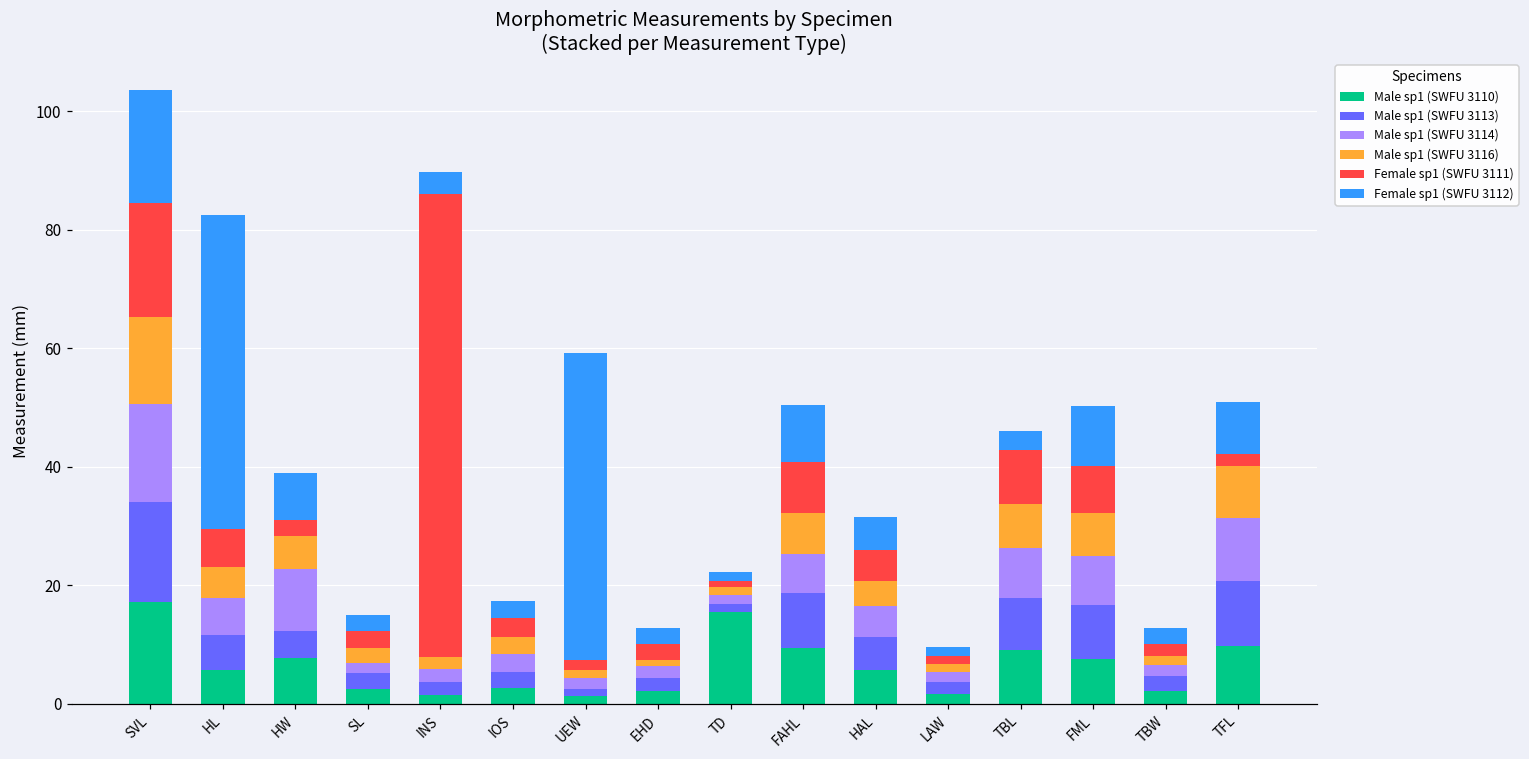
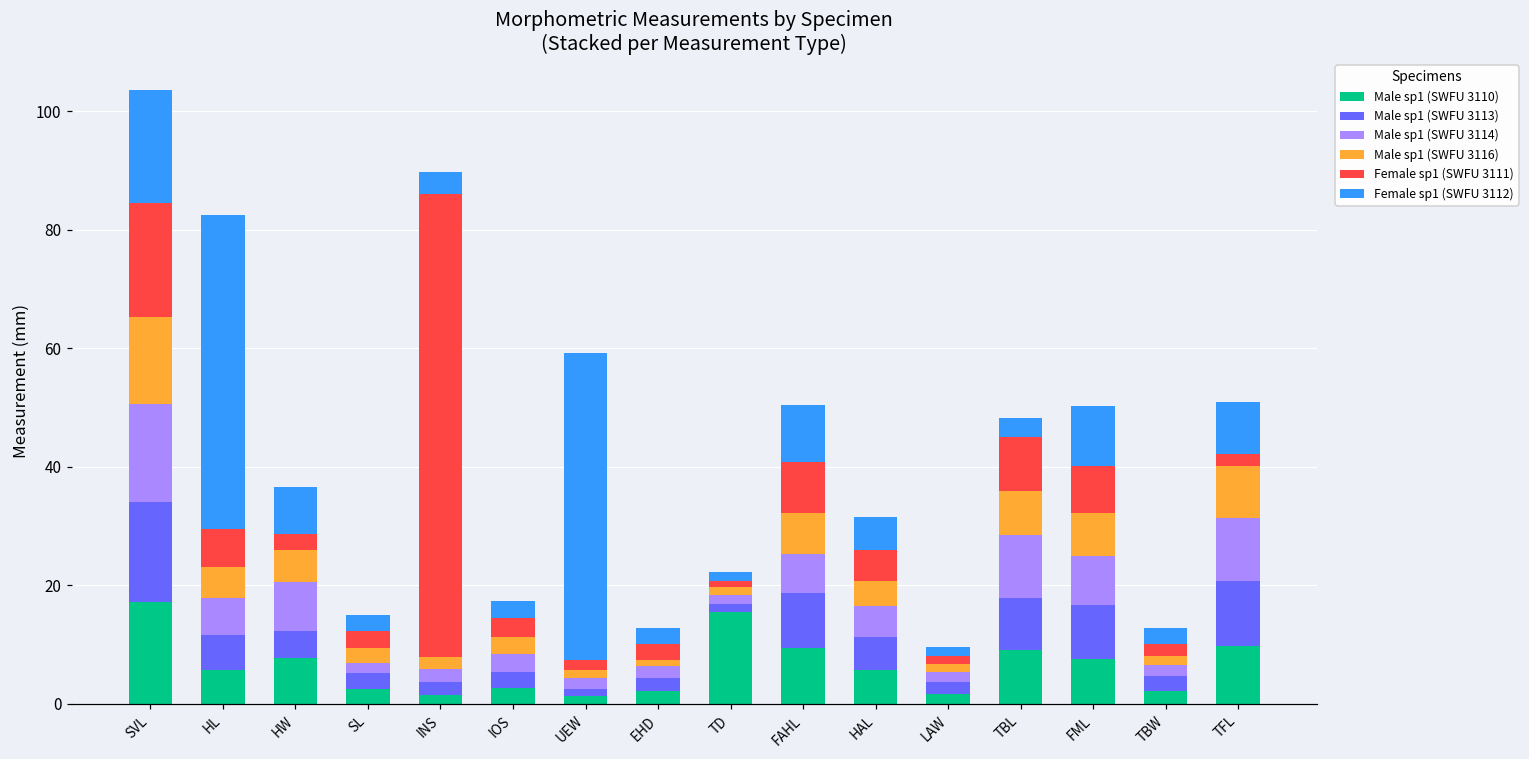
  {
    "Male sp1 (SWFU 3110)": {
      "SVL": 17,
      "HL": 6,
      "HW": 8,
      "SL": 3,
      "INS": 2,
      "IOS": 3,
      "UEW": 1,
      "EHD": 2,
      "TD": 15,
      "FAHL": 9,
      "HAL": 6,
      "LAW": 2,
      "TBL": 9,
      "FML": 8,
      "TBW": 2,
      "TFL": 10
    },
    "Male sp1 (SWFU 3113)": {
      "SVL": 17,
      "HL": 6,
      "HW": 5,
      "SL": 3,
      "INS": 2,
      "IOS": 3,
      "UEW": 1,
      "EHD": 2,
      "TD": 1,
      "FAHL": 9,
      "HAL": 6,
      "LAW": 2,
      "TBL": 9,
      "FML": 9,
      "TBW": 3,
      "TFL": 11
    },
    "Male sp1 (SWFU 3114)": {
      "SVL": 17,
      "HL": 6,
-     "HW": 11,
+     "HW": 8,
      "SL": 2,
      "INS": 2,
      "IOS": 3,
      "UEW": 2,
      "EHD": 2,
      "TD": 2,
      "FAHL": 7,
      "HAL": 5,
      "LAW": 2,
-     "TBL": 8,
+     "TBL": 11,
      "FML": 8,
      "TBW": 2,
      "TFL": 11
    },
    "Male sp1 (SWFU 3116)": {
      "SVL": 15,
      "HL": 5,
      "HW": 6,
      "SL": 3,
      "INS": 2,
      "IOS": 3,
      "UEW": 1,
      "EHD": 1,
      "TD": 1,
      "FAHL": 7,
      "HAL": 4,
      "LAW": 1,
      "TBL": 8,
      "FML": 7,
      "TBW": 2,
      "TFL": 9
    },
    "Female sp1 (SWFU 3111)": {
      "SVL": 19,
      "HL": 7,
      "HW": 3,
      "SL": 3,
      "INS": 78,
      "IOS": 3,
      "UEW": 2,
      "EHD": 3,
      "TD": 1,
      "FAHL": 9,
      "HAL": 5,
      "LAW": 1,
      "TBL": 9,
      "FML": 8,
      "TBW": 2,
      "TFL": 2
    },
    "Female sp1 (SWFU 3112)": {
      "SVL": 19,
      "HL": 53,
      "HW": 8,
      "SL": 3,
      "INS": 4,
      "IOS": 3,
      "UEW": 52,
      "EHD": 3,
      "TD": 2,
      "FAHL": 10,
      "HAL": 6,
      "LAW": 2,
      "TBL": 3,
      "FML": 10,
      "TBW": 3,
      "TFL": 9
    }
  }
